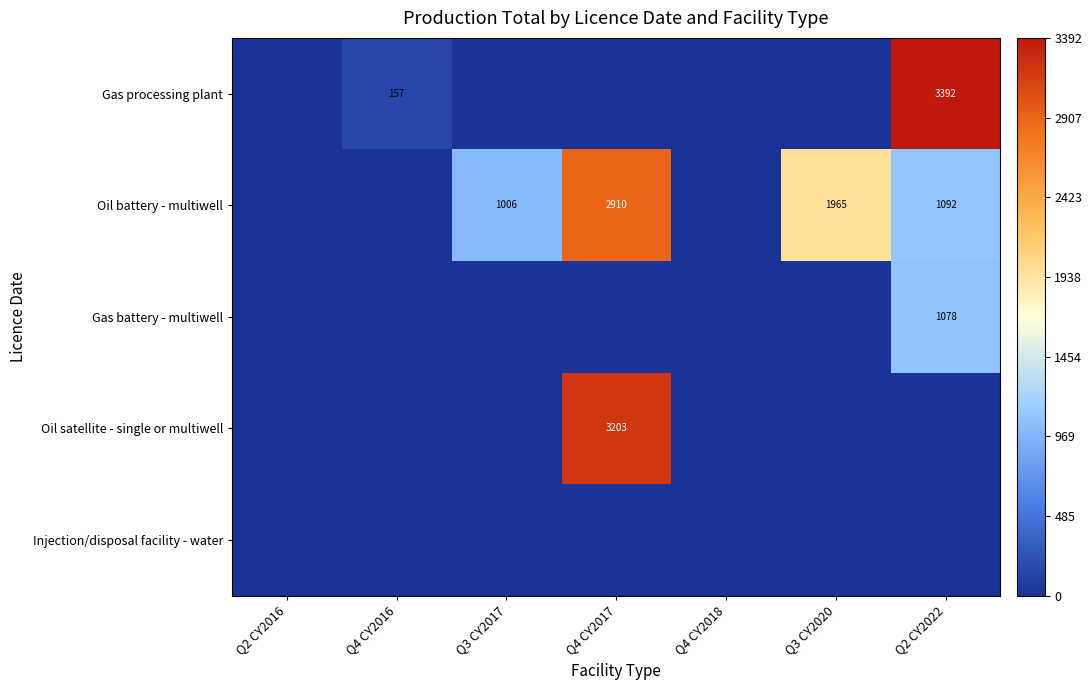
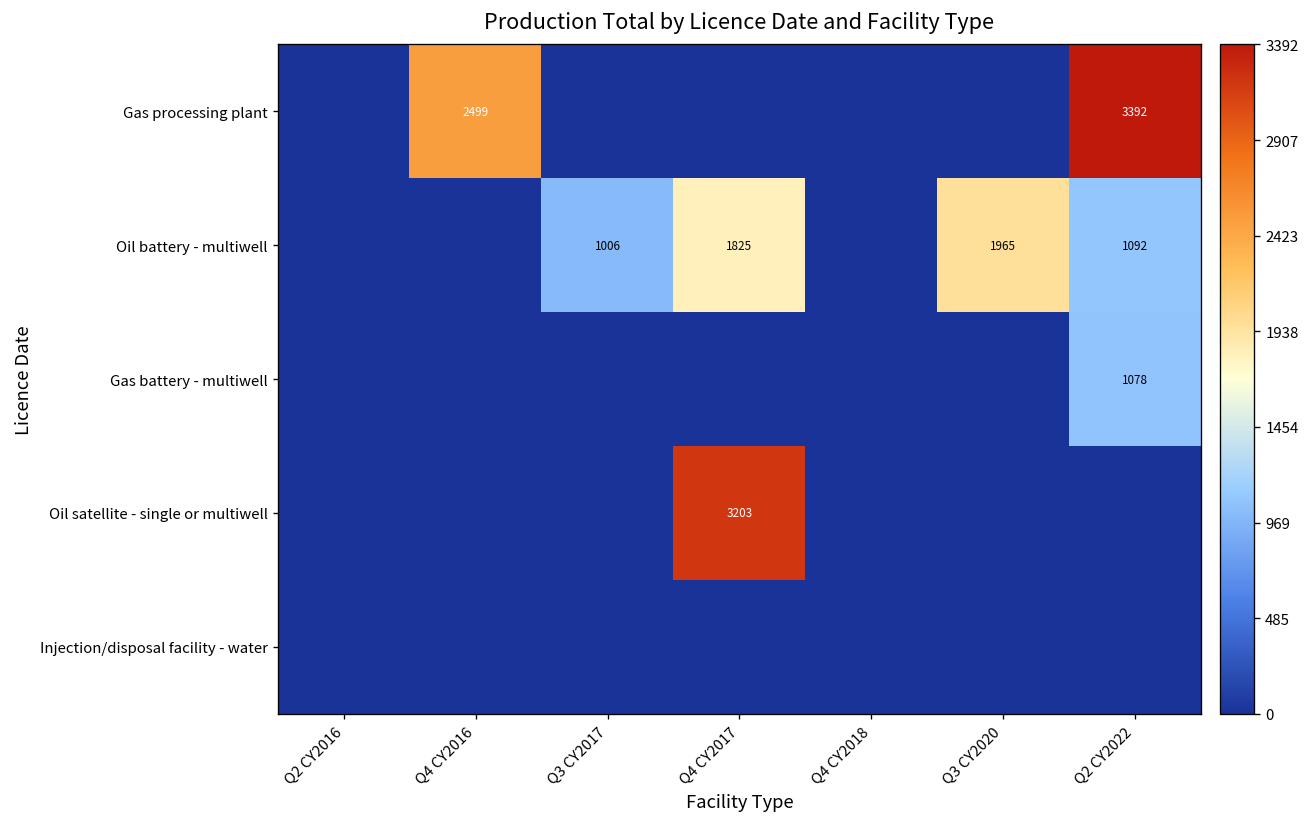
  {
    "Gas processing plant": {
-     "Q4 CY2016": 157,
+     "Q4 CY2016": 2499,
      "Q2 CY2022": 3392
    },
    "Oil battery - multiwell": {
      "Q3 CY2017": 1006,
-     "Q4 CY2017": 2910,
+     "Q4 CY2017": 1825,
      "Q3 CY2020": 1965,
      "Q2 CY2022": 1092
    },
    "Gas battery - multiwell": {
      "Q2 CY2022": 1078
    },
    "Oil satellite - single or multiwell": {
      "Q4 CY2017": 3203
    }
  }
